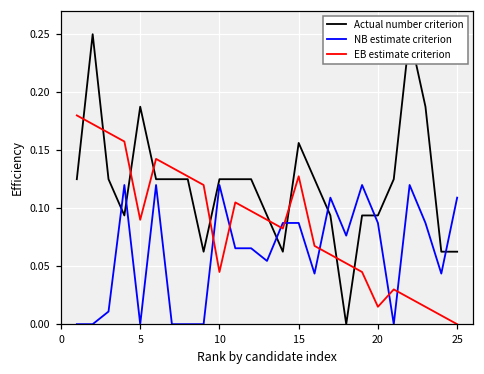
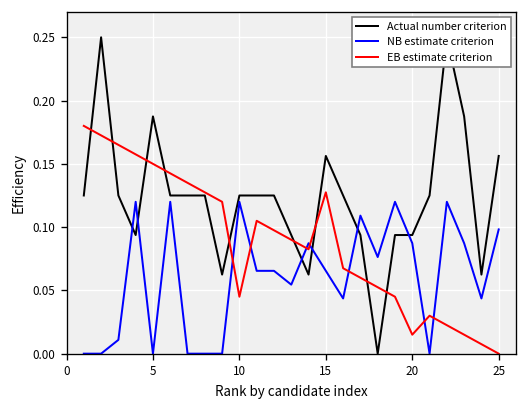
  {
    "Actual number criterion": {
      "5": 0.188,
      "10": 0.125,
      "15": 0.156,
      "20": 0.094,
-     "25": 0.063
+     "25": 0.156
    },
    "NB estimate criterion": {
      "5": 0.000,
      "10": 0.120,
-     "15": 0.087,
+     "15": 0.065,
      "20": 0.087,
-     "25": 0.109
+     "25": 0.098
    },
    "EB estimate criterion": {
-     "5": 0.090,
+     "5": 0.150,
      "10": 0.045,
      "15": 0.127,
      "20": 0.015,
      "25": 0.000
    }
  }
